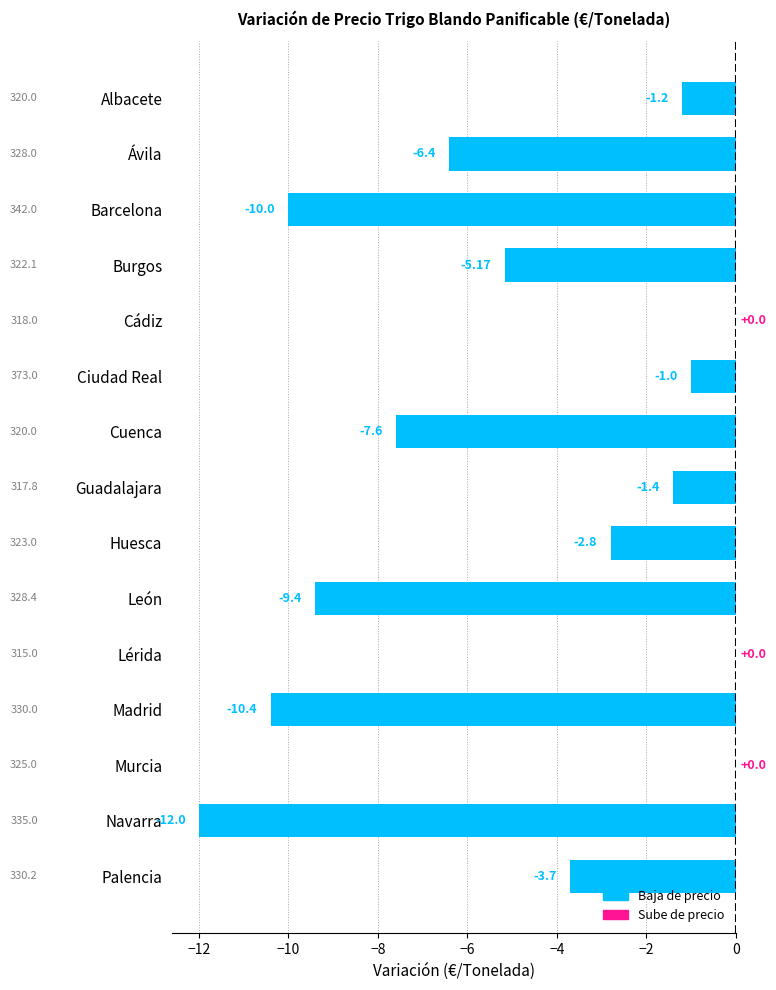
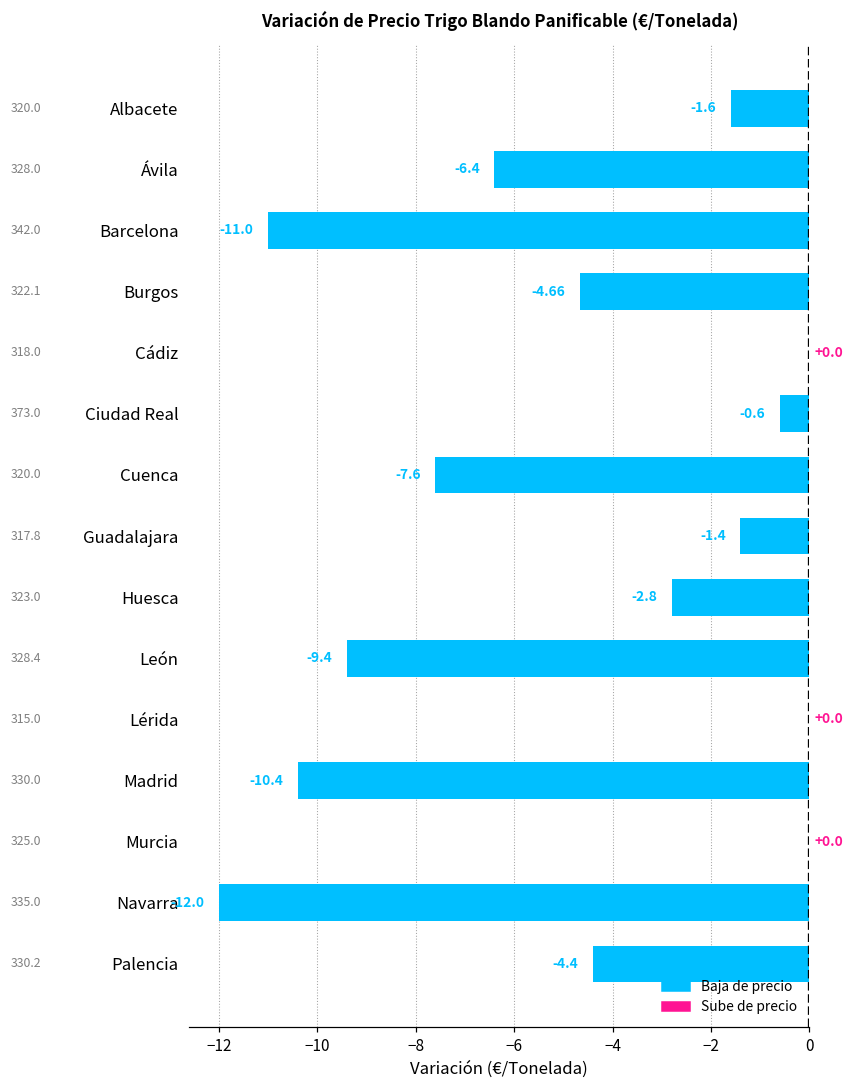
  {
-   "Albacete": "-1.2",
+   "Albacete": "-1.6",
    "Ávila": "-6.4",
-   "Barcelona": "-10.0",
-   "Burgos": "-5.17",
+   "Barcelona": "-11.0",
+   "Burgos": "-4.66",
    "Cádiz": "+0.0",
-   "Ciudad Real": "-1.0",
+   "Ciudad Real": "-0.6",
    "Cuenca": "-7.6",
    "Guadalajara": "-1.4",
    "Huesca": "-2.8",
    "León": "-9.4",
    "Lérida": "+0.0",
    "Madrid": "-10.4",
    "Murcia": "+0.0",
    "Navarra": "-12.0",
-   "Palencia": "-3.7"
+   "Palencia": "-4.4"
  }
